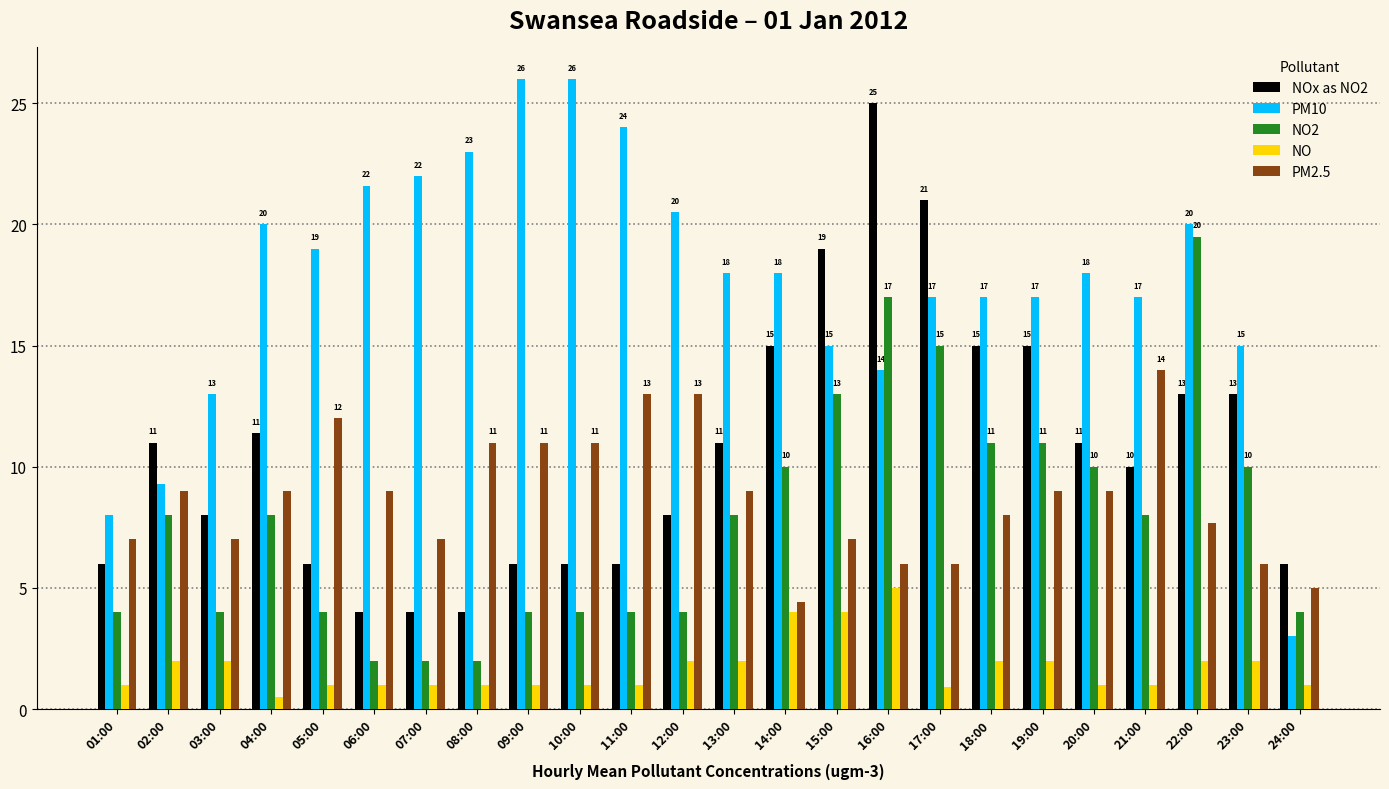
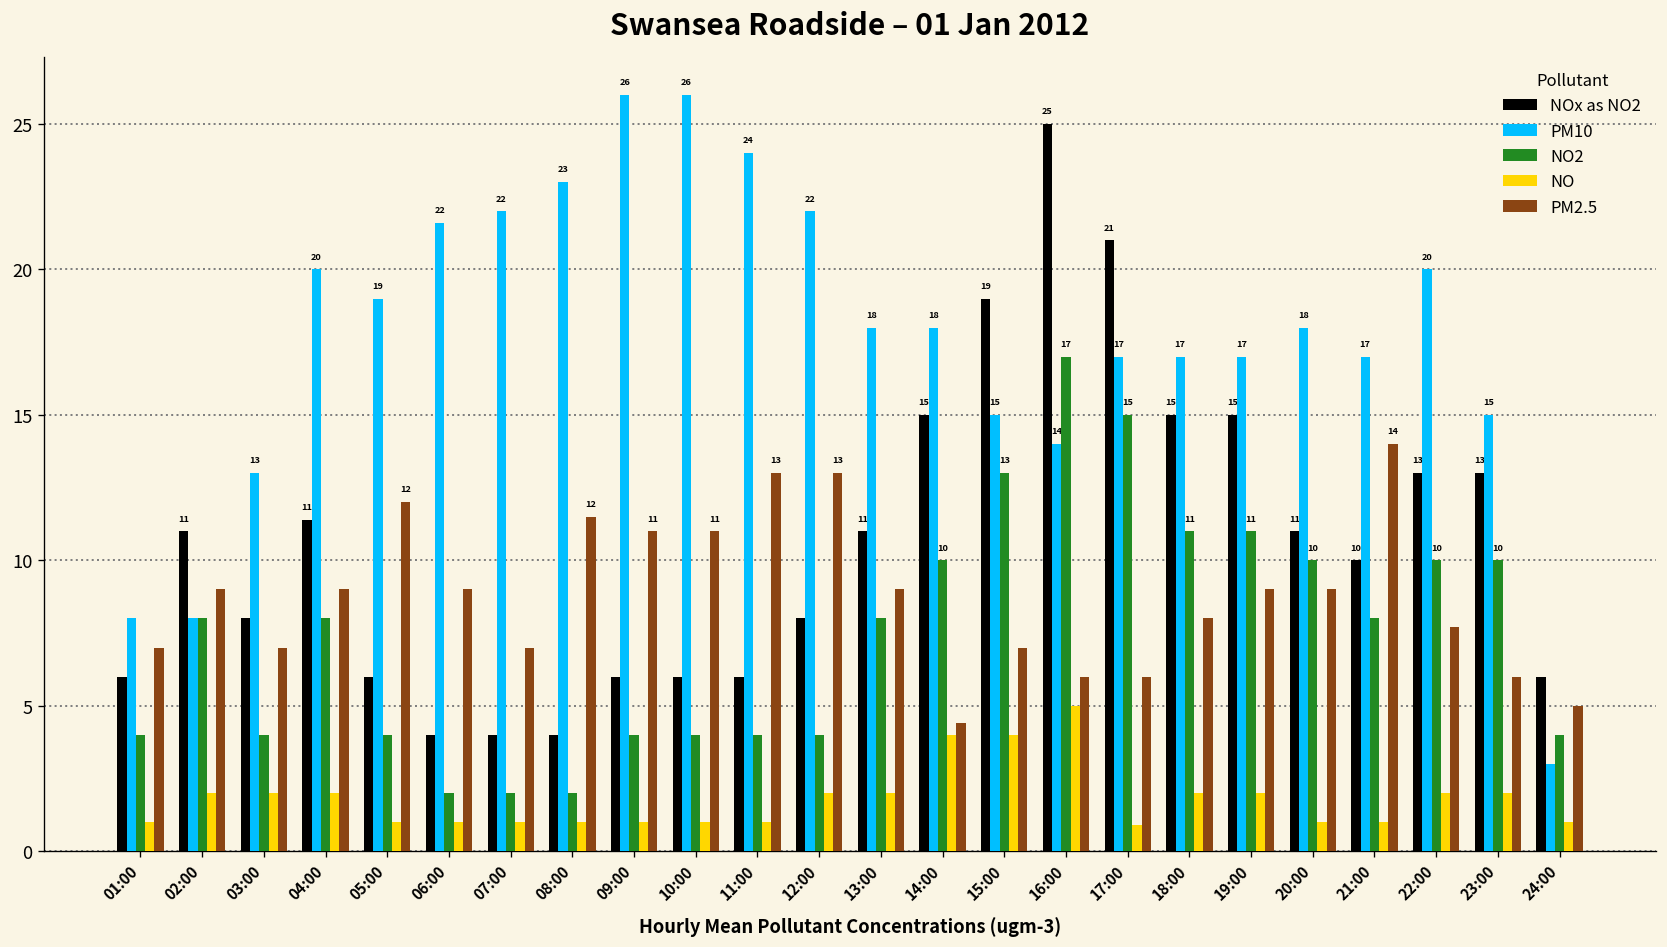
  {
    "NOx as NO2": {
      "02:00": 11,
      "04:00": 11,
      "13:00": 11,
      "14:00": 15,
      "15:00": 19,
      "16:00": 25,
      "17:00": 21,
      "18:00": 15,
      "19:00": 15,
      "20:00": 11,
      "21:00": 10,
      "22:00": 13,
      "23:00": 13
    },
    "PM10": {
-     "02:00": 9.3,
+     "02:00": 8.0,
      "03:00": 13,
      "04:00": 20,
      "05:00": 19,
      "06:00": 22,
      "07:00": 22,
      "08:00": 23,
      "09:00": 26,
      "10:00": 26,
      "11:00": 24,
-     "12:00": 20,
+     "12:00": 22,
      "13:00": 18,
      "14:00": 18,
      "15:00": 15,
      "16:00": 14,
      "17:00": 17,
      "18:00": 17,
      "19:00": 17,
      "20:00": 18,
      "21:00": 17,
      "22:00": 20,
      "23:00": 15
    },
    "NO2": {
      "14:00": 10,
      "15:00": 13,
      "16:00": 17,
      "17:00": 15,
      "18:00": 11,
      "19:00": 11,
      "20:00": 10,
-     "22:00": 20,
+     "22:00": 10,
      "23:00": 10
    },
    "NO": {
      "01:00": 1.0,
      "02:00": 2.0,
      "03:00": 2.0,
-     "04:00": 0.5,
+     "04:00": 2.0,
      "05:00": 1.0,
      "06:00": 1.0,
      "07:00": 1.0,
      "08:00": 1.0,
      "09:00": 1.0,
      "10:00": 1.0,
      "11:00": 1.0,
      "12:00": 2.0,
      "13:00": 2.0,
      "14:00": 4.0,
      "15:00": 4.0,
      "16:00": 5.0,
      "17:00": 0.9,
      "18:00": 2.0,
      "19:00": 2.0,
      "20:00": 1.0,
      "21:00": 1.0,
      "22:00": 2.0,
      "23:00": 2.0,
      "24:00": 1.0
    },
    "PM2.5": {
      "05:00": 12,
-     "08:00": 11,
+     "08:00": 12,
      "09:00": 11,
      "10:00": 11,
      "11:00": 13,
      "12:00": 13,
      "21:00": 14
    }
  }
